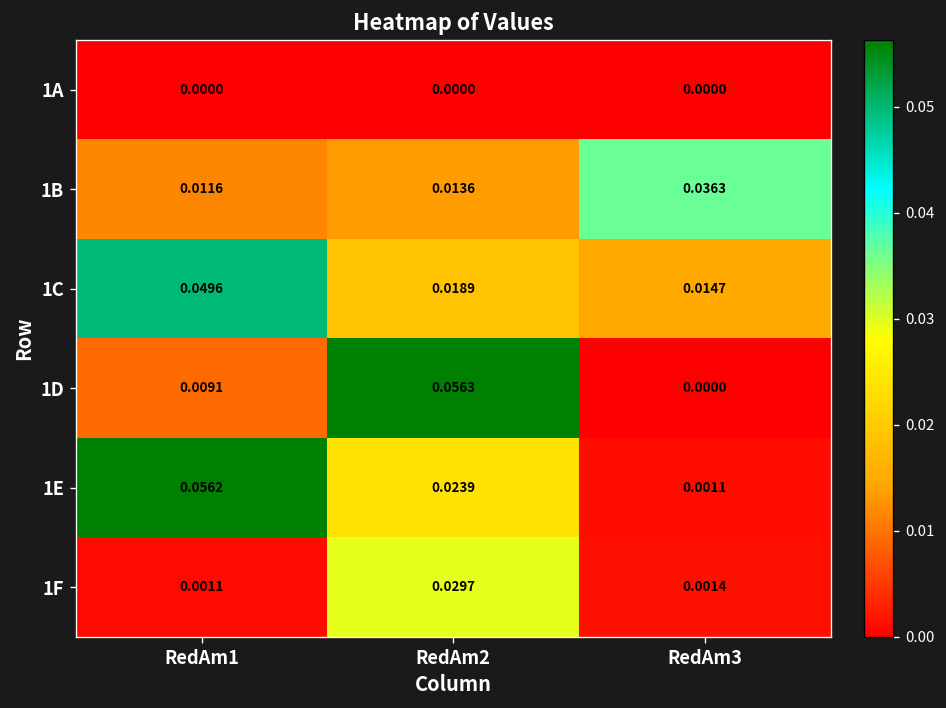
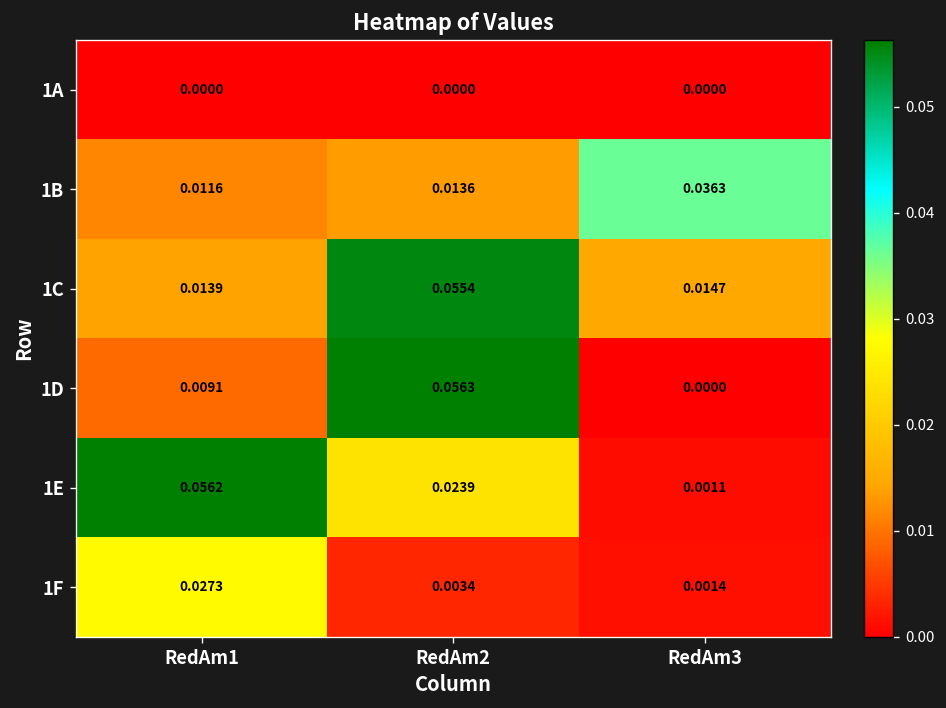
  {
    "1A": {
      "RedAm1": 0.0000,
      "RedAm2": 0.0000,
      "RedAm3": 0.0000
    },
    "1B": {
      "RedAm1": 0.0116,
      "RedAm2": 0.0136,
      "RedAm3": 0.0363
    },
    "1C": {
-     "RedAm1": 0.0496,
-     "RedAm2": 0.0189,
+     "RedAm1": 0.0139,
+     "RedAm2": 0.0554,
      "RedAm3": 0.0147
    },
    "1D": {
      "RedAm1": 0.0091,
      "RedAm2": 0.0563,
      "RedAm3": 0.0000
    },
    "1E": {
      "RedAm1": 0.0562,
      "RedAm2": 0.0239,
      "RedAm3": 0.0011
    },
    "1F": {
-     "RedAm1": 0.0011,
-     "RedAm2": 0.0297,
+     "RedAm1": 0.0273,
+     "RedAm2": 0.0034,
      "RedAm3": 0.0014
    }
  }
